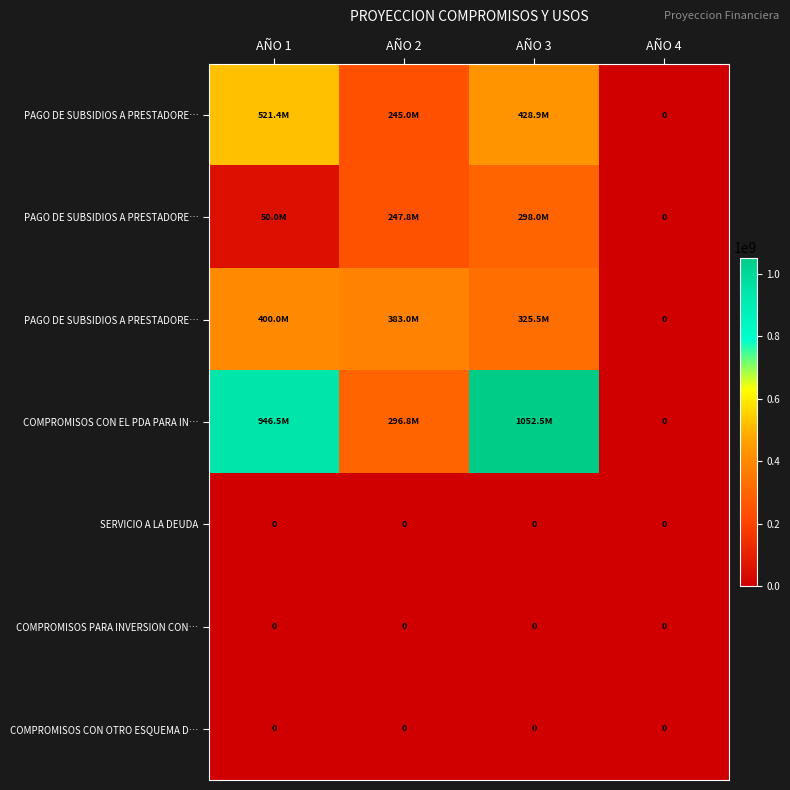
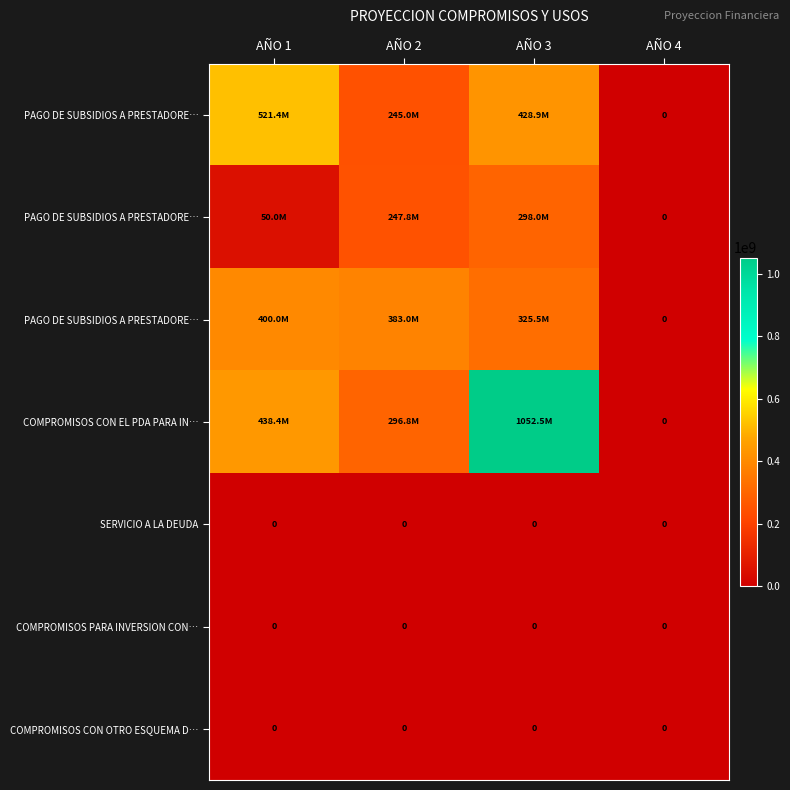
  {
    "COMPROMISOS CON EL PDA PARA IN…": {
-     "AÑO 1": "946.5M",
+     "AÑO 1": "438.4M",
      "AÑO 2": "296.8M",
      "AÑO 3": "1052.5M",
      "AÑO 4": "0"
    },
    "SERVICIO A LA DEUDA": {
      "AÑO 1": "0",
      "AÑO 2": "0",
      "AÑO 3": "0",
      "AÑO 4": "0"
    },
    "COMPROMISOS PARA INVERSION CON…": {
      "AÑO 1": "0",
      "AÑO 2": "0",
      "AÑO 3": "0",
      "AÑO 4": "0"
    },
    "COMPROMISOS CON OTRO ESQUEMA D…": {
      "AÑO 1": "0",
      "AÑO 2": "0",
      "AÑO 3": "0",
      "AÑO 4": "0"
    }
  }
